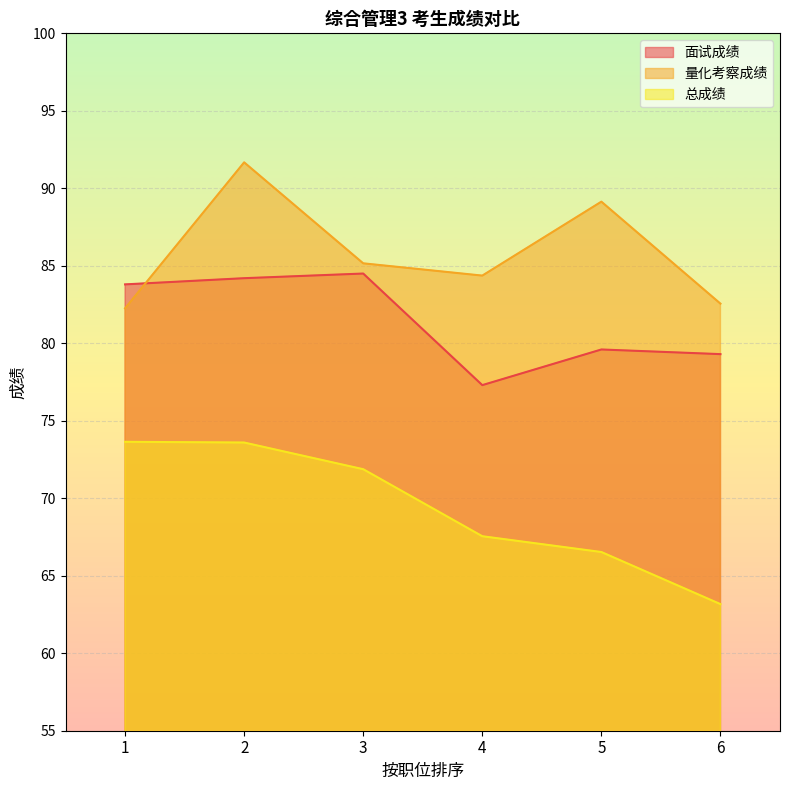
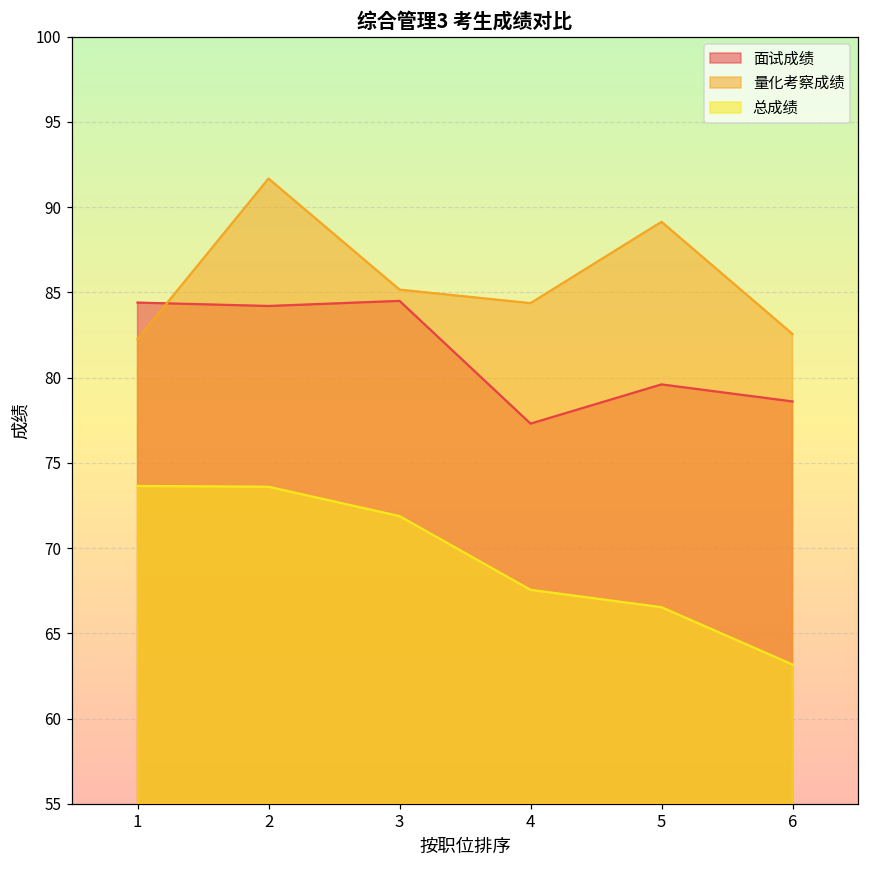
  {
    "面试成绩": {
-     "1": 83.8,
+     "1": 84.4,
      "2": 84.2,
      "3": 84.5,
      "4": 77.3,
      "5": 79.6,
-     "6": 79.3
+     "6": 78.6
    }
  }
